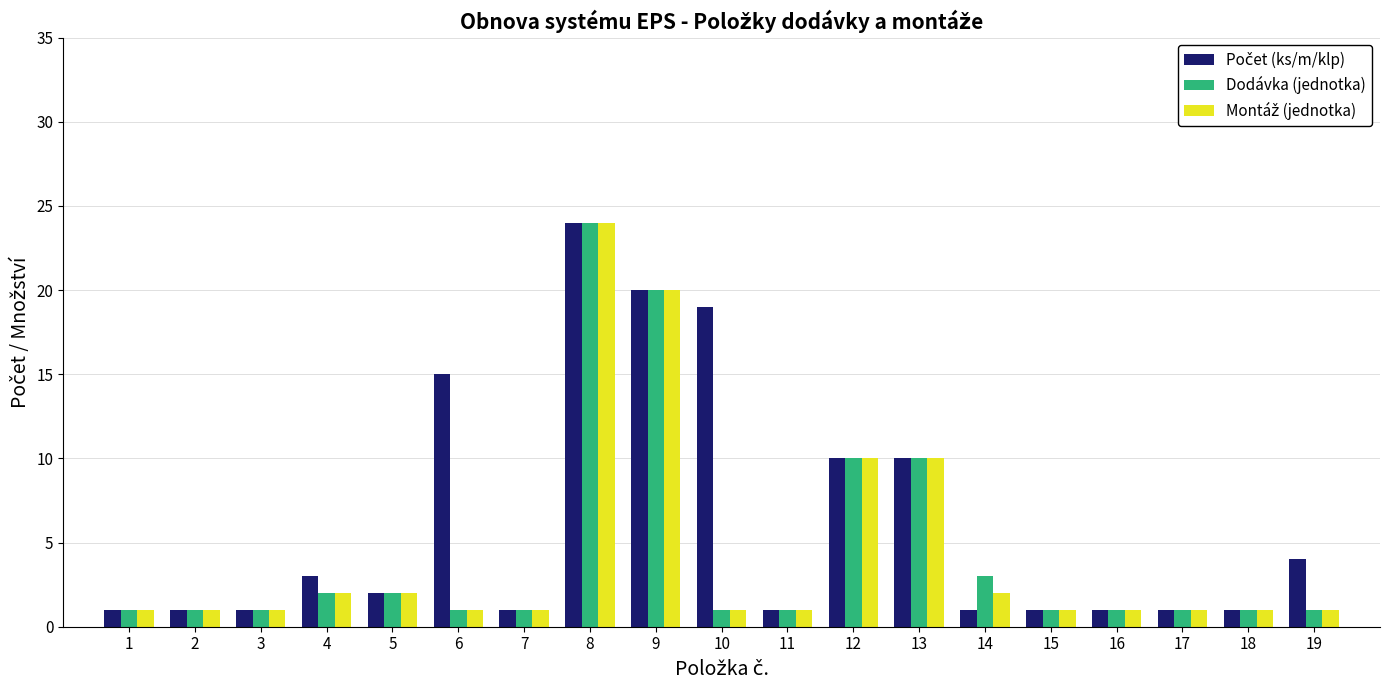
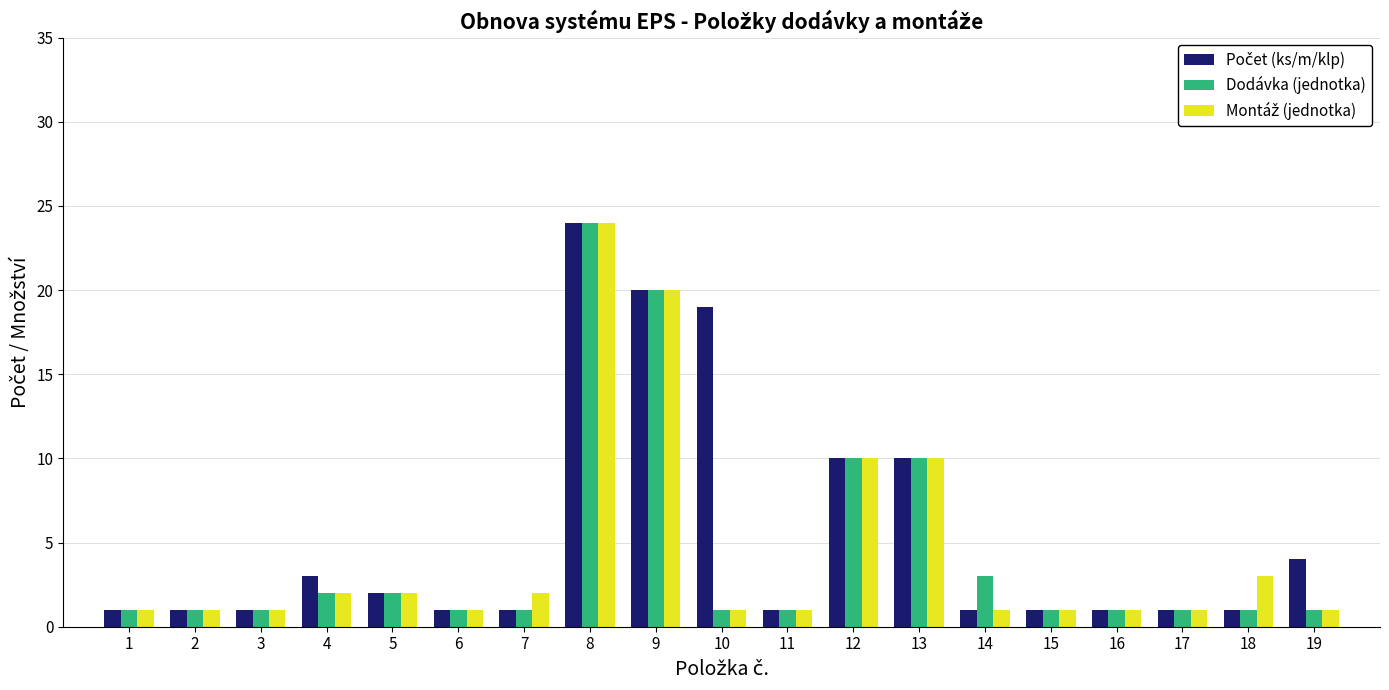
  {
    "Počet (ks/m/klp)": {
      "1": 1,
      "2": 1,
      "3": 1,
      "4": 3,
      "5": 2,
-     "6": 15,
+     "6": 1,
      "7": 1,
      "8": 24,
      "9": 20,
      "10": 19,
      "11": 1,
      "12": 10,
      "13": 10,
      "14": 1,
      "15": 1,
      "16": 1,
      "17": 1,
      "18": 1,
      "19": 4
    },
    "Dodávka (jednotka)": {
      "1": 1,
      "2": 1,
      "3": 1,
      "4": 2,
      "5": 2,
      "6": 1,
      "7": 1,
      "8": 24,
      "9": 20,
      "10": 1,
      "11": 1,
      "12": 10,
      "13": 10,
      "14": 3,
      "15": 1,
      "16": 1,
      "17": 1,
      "18": 1,
      "19": 1
    },
    "Montáž (jednotka)": {
      "1": 1,
      "2": 1,
      "3": 1,
      "4": 2,
      "5": 2,
      "6": 1,
-     "7": 1,
+     "7": 2,
      "8": 24,
      "9": 20,
      "10": 1,
      "11": 1,
      "12": 10,
      "13": 10,
-     "14": 2,
+     "14": 1,
      "15": 1,
      "16": 1,
      "17": 1,
-     "18": 1,
+     "18": 3,
      "19": 1
    }
  }
